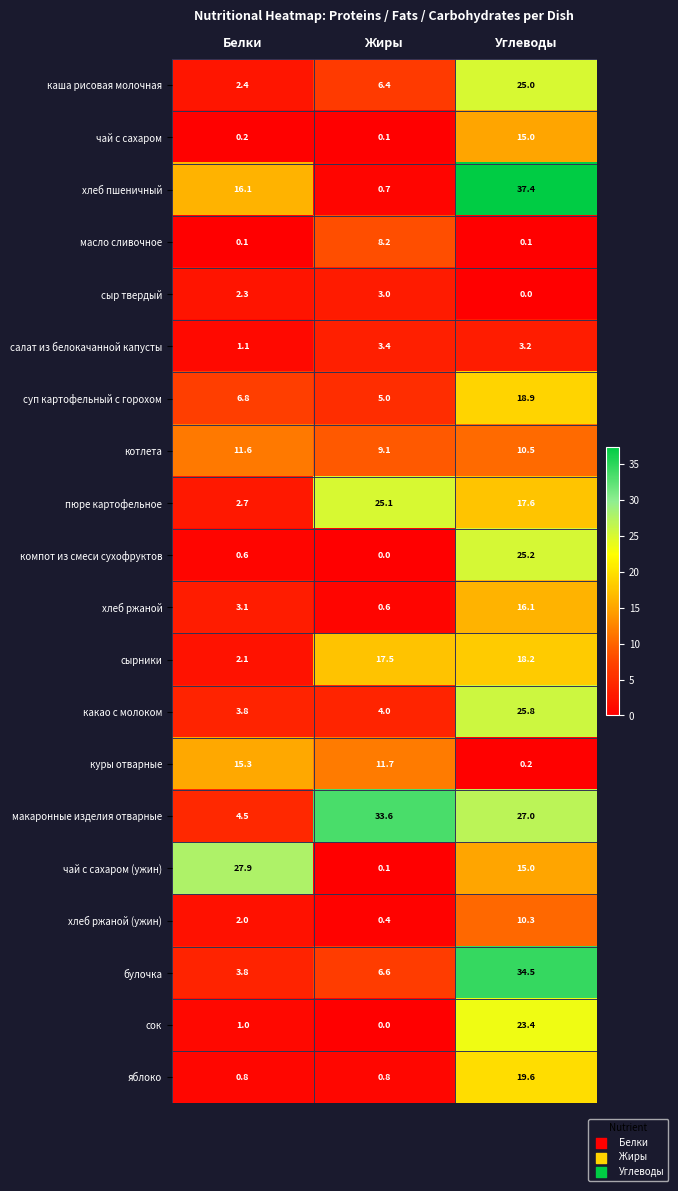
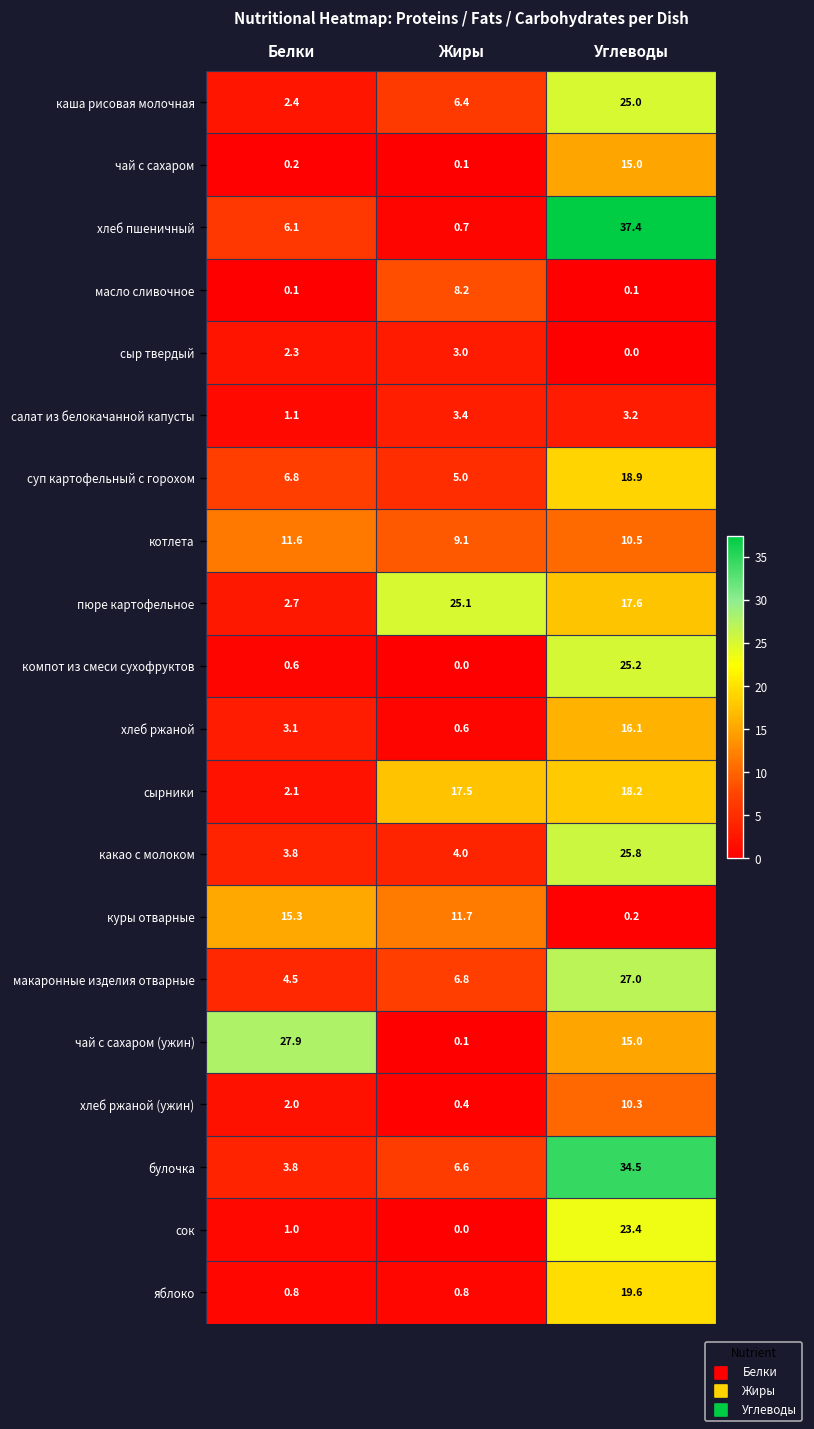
  {
    "каша рисовая молочная": {
      "Белки": 2.4,
      "Жиры": 6.4,
      "Углеводы": 25.0
    },
    "чай с сахаром": {
      "Белки": 0.2,
      "Жиры": 0.1,
      "Углеводы": 15.0
    },
    "хлеб пшеничный": {
-     "Белки": 16.1,
+     "Белки": 6.1,
      "Жиры": 0.7,
      "Углеводы": 37.4
    },
    "масло сливочное": {
      "Белки": 0.1,
      "Жиры": 8.2,
      "Углеводы": 0.1
    },
    "сыр твердый": {
      "Белки": 2.3,
      "Жиры": 3.0,
      "Углеводы": 0.0
    },
    "салат из белокачанной капусты": {
      "Белки": 1.1,
      "Жиры": 3.4,
      "Углеводы": 3.2
    },
    "суп картофельный с горохом": {
      "Белки": 6.8,
      "Жиры": 5.0,
      "Углеводы": 18.9
    },
    "котлета": {
      "Белки": 11.6,
      "Жиры": 9.1,
      "Углеводы": 10.5
    },
    "пюре картофельное": {
      "Белки": 2.7,
      "Жиры": 25.1,
      "Углеводы": 17.6
    },
    "компот из смеси сухофруктов": {
      "Белки": 0.6,
      "Жиры": 0.0,
      "Углеводы": 25.2
    },
    "хлеб ржаной": {
      "Белки": 3.1,
      "Жиры": 0.6,
      "Углеводы": 16.1
    },
    "сырники": {
      "Белки": 2.1,
      "Жиры": 17.5,
      "Углеводы": 18.2
    },
    "какао с молоком": {
      "Белки": 3.8,
      "Жиры": 4.0,
      "Углеводы": 25.8
    },
    "куры отварные": {
      "Белки": 15.3,
      "Жиры": 11.7,
      "Углеводы": 0.2
    },
    "макаронные изделия отварные": {
      "Белки": 4.5,
-     "Жиры": 33.6,
+     "Жиры": 6.8,
      "Углеводы": 27.0
    },
    "чай с сахаром (ужин)": {
      "Белки": 27.9,
      "Жиры": 0.1,
      "Углеводы": 15.0
    },
    "хлеб ржаной (ужин)": {
      "Белки": 2.0,
      "Жиры": 0.4,
      "Углеводы": 10.3
    },
    "булочка": {
      "Белки": 3.8,
      "Жиры": 6.6,
      "Углеводы": 34.5
    },
    "сок": {
      "Белки": 1.0,
      "Жиры": 0.0,
      "Углеводы": 23.4
    },
    "яблоко": {
      "Белки": 0.8,
      "Жиры": 0.8,
      "Углеводы": 19.6
    }
  }
